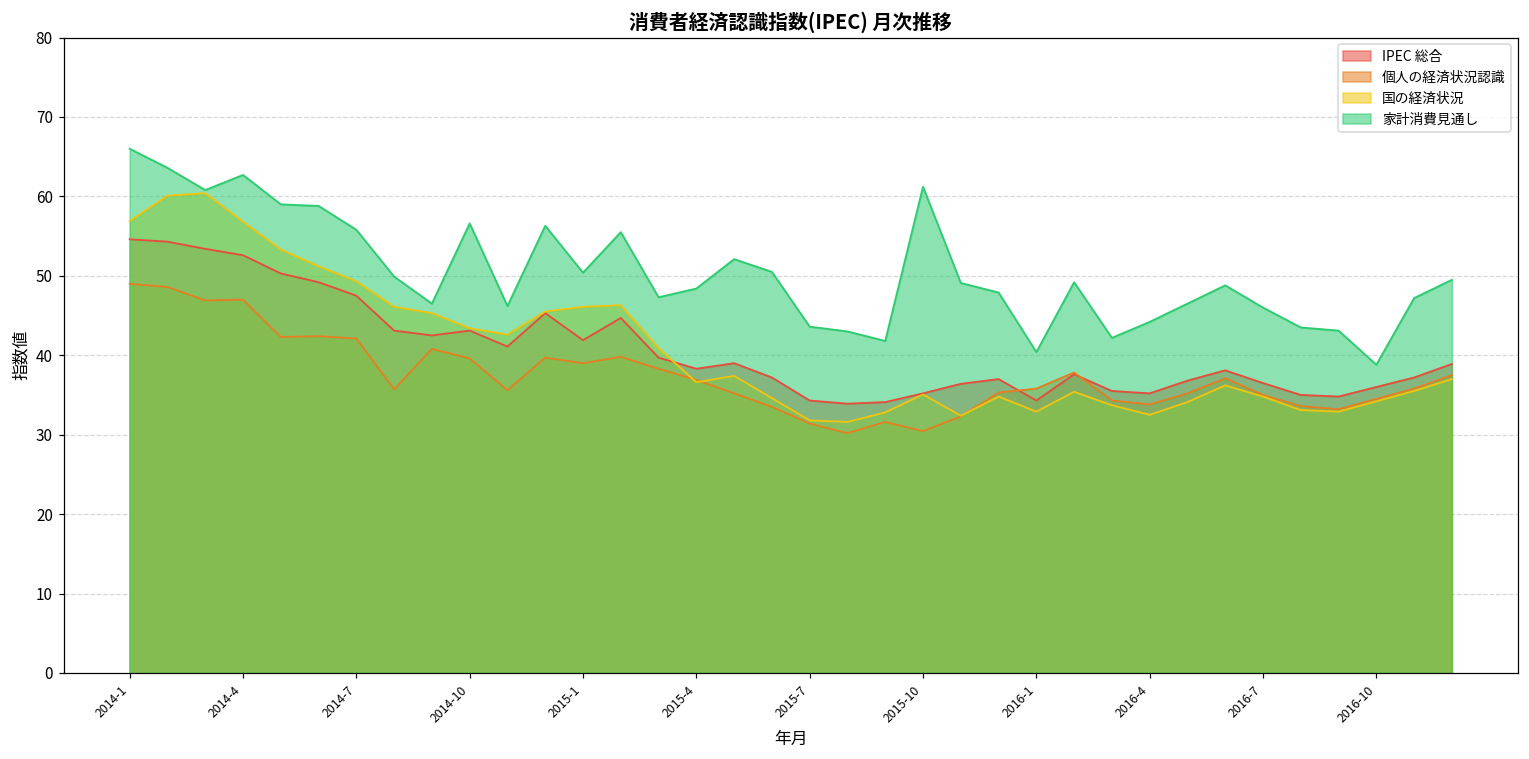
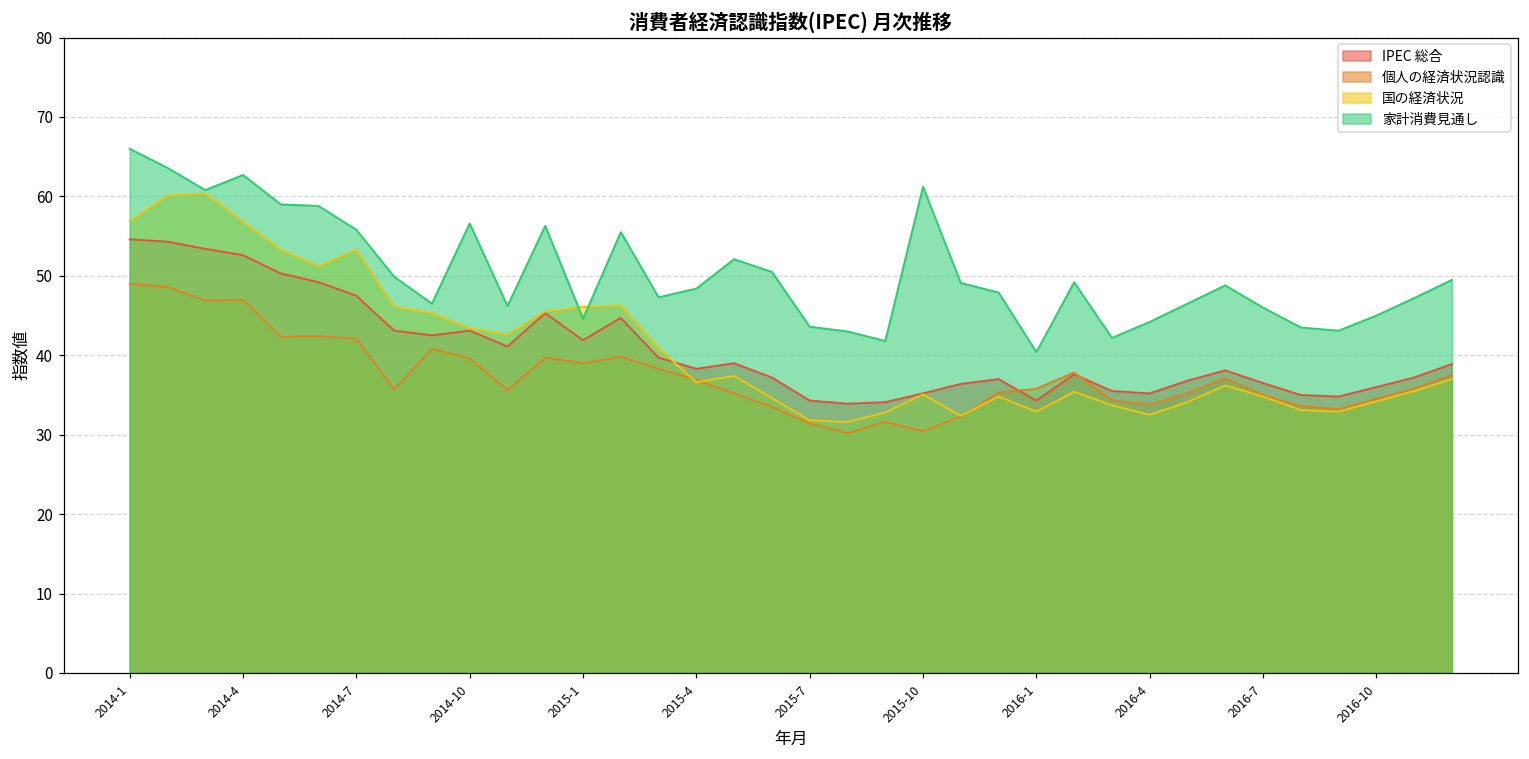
  {
    "国の経済状況": {
      "2014-1": 57,
      "2014-4": 57,
-     "2014-7": 49,
+     "2014-7": 53,
      "2015-1": 46,
      "2015-7": 32,
      "2016-1": 33,
      "2016-4": 33
    },
    "家計消費見通し": {
      "2014-1": 66,
      "2014-4": 63,
      "2014-7": 56,
      "2014-10": 57,
-     "2015-1": 50,
+     "2015-1": 45,
      "2015-4": 48,
      "2015-7": 44,
      "2015-10": 61,
      "2016-1": 40,
      "2016-4": 44,
      "2016-7": 46,
-     "2016-10": 39
+     "2016-10": 45
    }
  }
